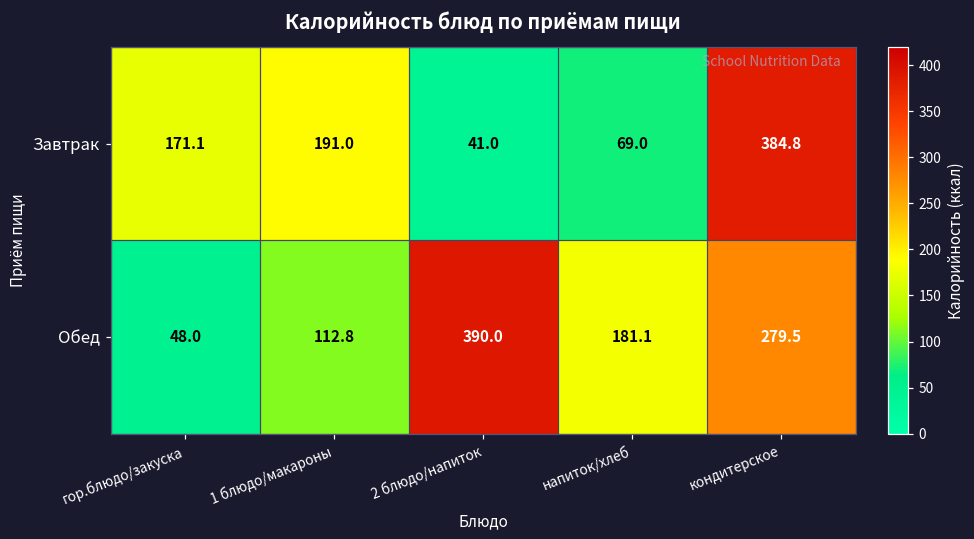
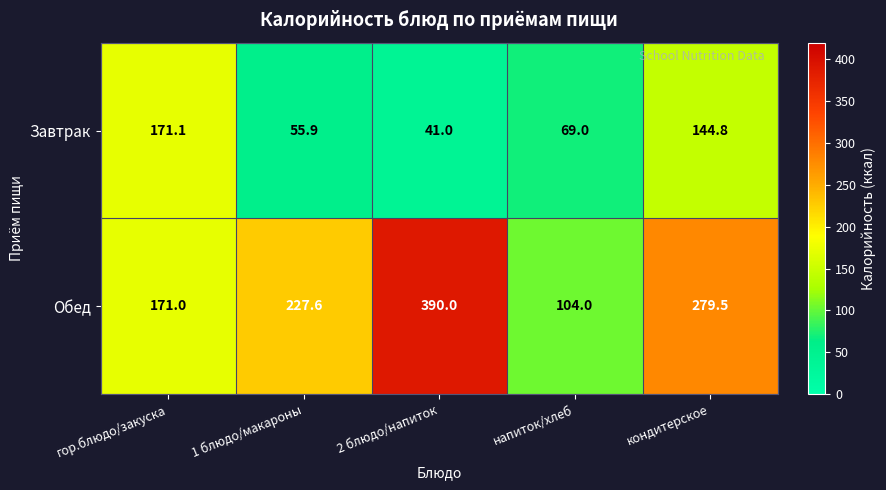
  {
    "Завтрак": {
      "гор.блюдо/закуска": 171.1,
-     "1 блюдо/макароны": 191.0,
+     "1 блюдо/макароны": 55.9,
      "2 блюдо/напиток": 41.0,
      "напиток/хлеб": 69.0,
-     "кондитерское": 384.8
+     "кондитерское": 144.8
    },
    "Обед": {
-     "гор.блюдо/закуска": 48.0,
-     "1 блюдо/макароны": 112.8,
+     "гор.блюдо/закуска": 171.0,
+     "1 блюдо/макароны": 227.6,
      "2 блюдо/напиток": 390.0,
-     "напиток/хлеб": 181.1,
+     "напиток/хлеб": 104.0,
      "кондитерское": 279.5
    }
  }
